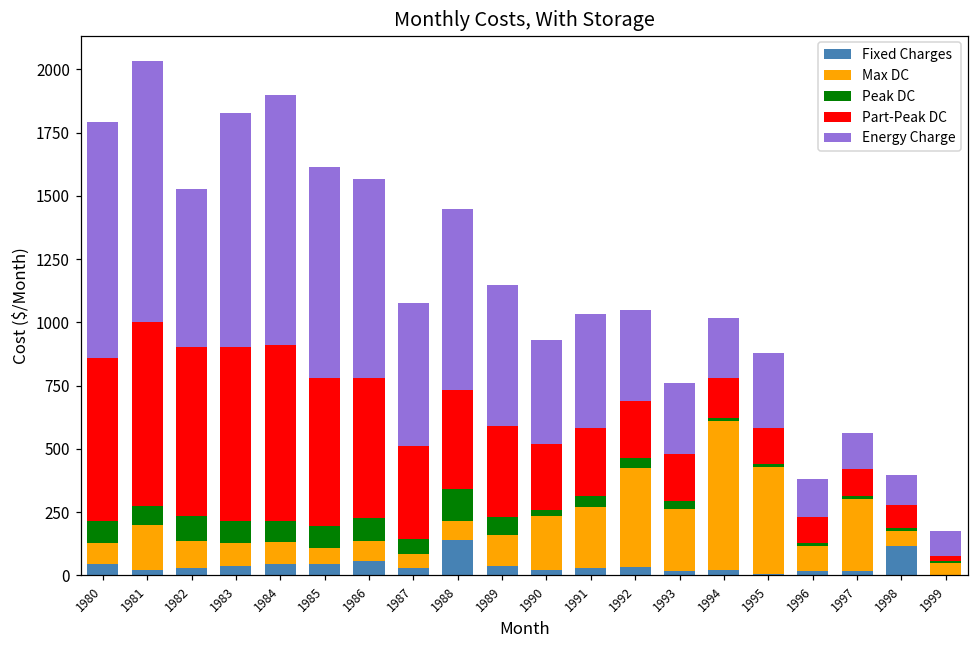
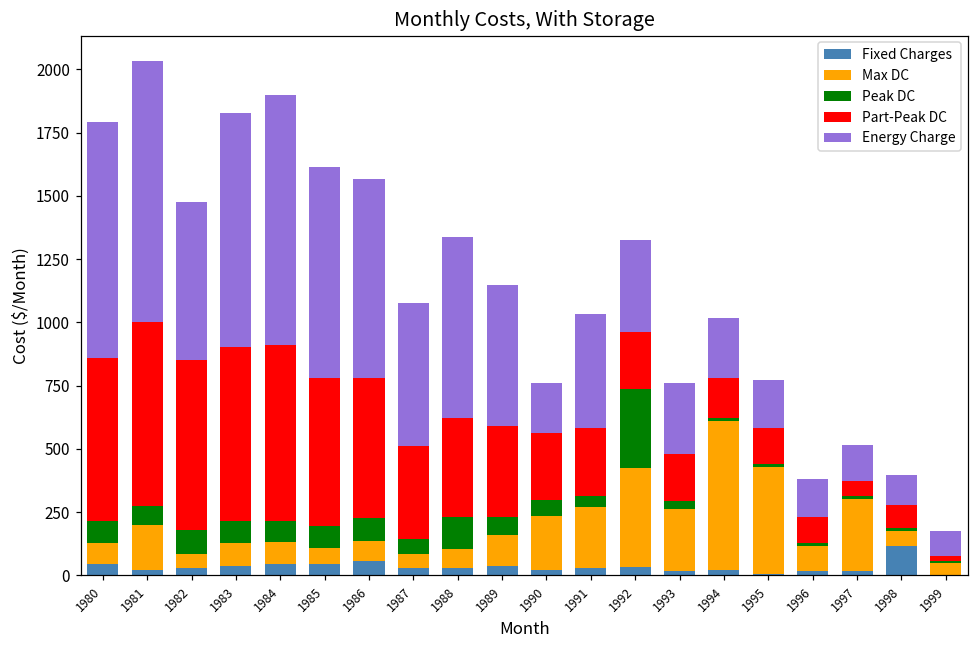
  {
    "Fixed Charges": {
      "1980": 50,
      "1981": 20,
      "1982": 30,
      "1983": 40,
      "1984": 40,
      "1985": 40,
      "1986": 60,
      "1987": 30,
-     "1988": 140,
+     "1988": 30,
      "1989": 40,
      "1990": 20,
      "1991": 30,
      "1992": 40,
      "1993": 20,
      "1994": 20,
      "1996": 20,
      "1997": 20,
      "1998": 120
    },
    "Max DC": {
      "1980": 80,
      "1981": 180,
-     "1982": 110,
+     "1982": 60,
      "1983": 90,
      "1984": 90,
      "1985": 70,
      "1986": 80,
      "1987": 50,
      "1988": 70,
      "1989": 120,
      "1990": 220,
      "1991": 240,
      "1992": 390,
      "1993": 250,
      "1994": 590,
      "1995": 420,
      "1996": 100,
      "1997": 280,
      "1998": 60,
      "1999": 50
    },
    "Peak DC": {
      "1980": 90,
      "1981": 80,
      "1982": 100,
      "1983": 90,
      "1984": 80,
      "1985": 90,
      "1986": 90,
      "1987": 60,
      "1988": 130,
      "1989": 70,
-     "1990": 20,
+     "1990": 60,
      "1991": 40,
-     "1992": 40,
+     "1992": 310,
      "1993": 30,
      "1994": 10,
      "1996": 10,
      "1997": 10,
      "1998": 20
    },
    "Part-Peak DC": {
      "1980": 650,
      "1981": 730,
      "1982": 670,
      "1983": 690,
      "1984": 700,
      "1985": 590,
      "1986": 560,
      "1987": 370,
      "1988": 390,
      "1989": 360,
      "1990": 260,
      "1991": 270,
      "1992": 230,
      "1993": 190,
      "1994": 160,
      "1995": 140,
      "1996": 100,
-     "1997": 110,
+     "1997": 60,
      "1998": 90,
      "1999": 20
    },
    "Energy Charge": {
      "1980": 930,
      "1981": 1030,
      "1982": 620,
      "1983": 930,
      "1984": 990,
      "1985": 840,
      "1986": 780,
      "1987": 560,
      "1988": 710,
      "1989": 560,
-     "1990": 410,
+     "1990": 200,
      "1991": 450,
      "1992": 360,
      "1993": 280,
      "1994": 240,
-     "1995": 300,
+     "1995": 190,
      "1996": 150,
      "1997": 140,
      "1998": 120,
      "1999": 100
    }
  }
